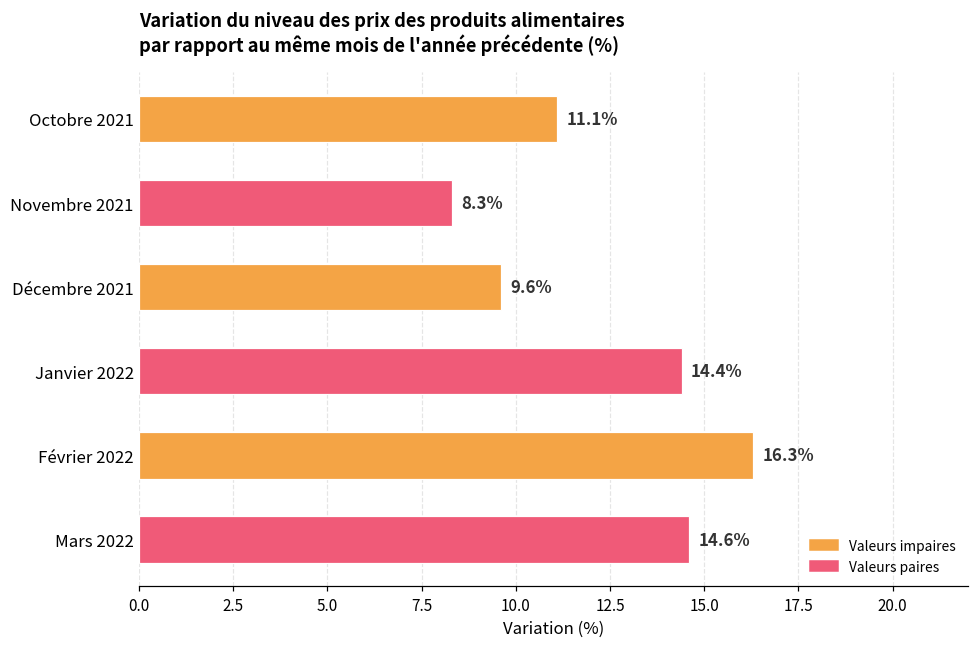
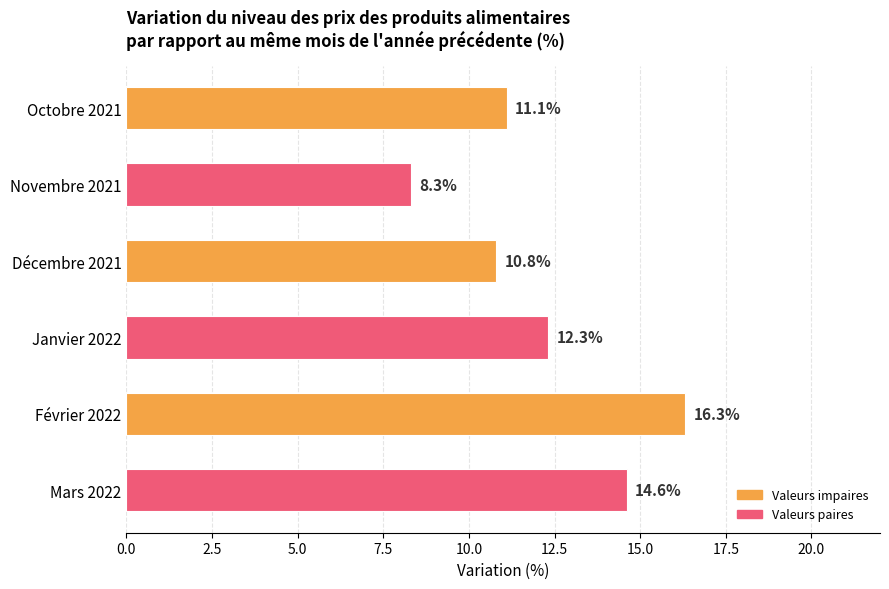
  {
    "Octobre 2021": "11.1%",
    "Novembre 2021": "8.3%",
-   "Décembre 2021": "9.6%",
-   "Janvier 2022": "14.4%",
+   "Décembre 2021": "10.8%",
+   "Janvier 2022": "12.3%",
    "Février 2022": "16.3%",
    "Mars 2022": "14.6%"
  }
